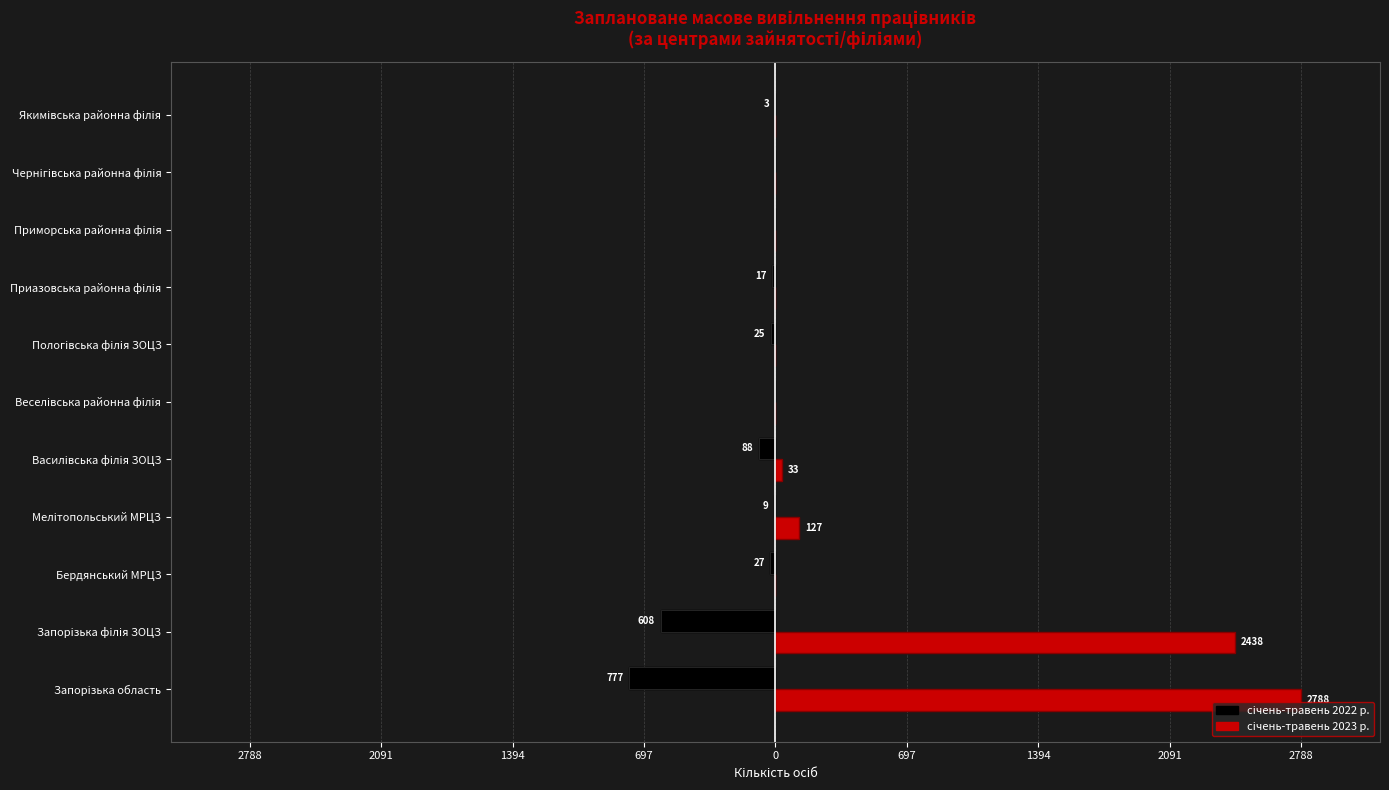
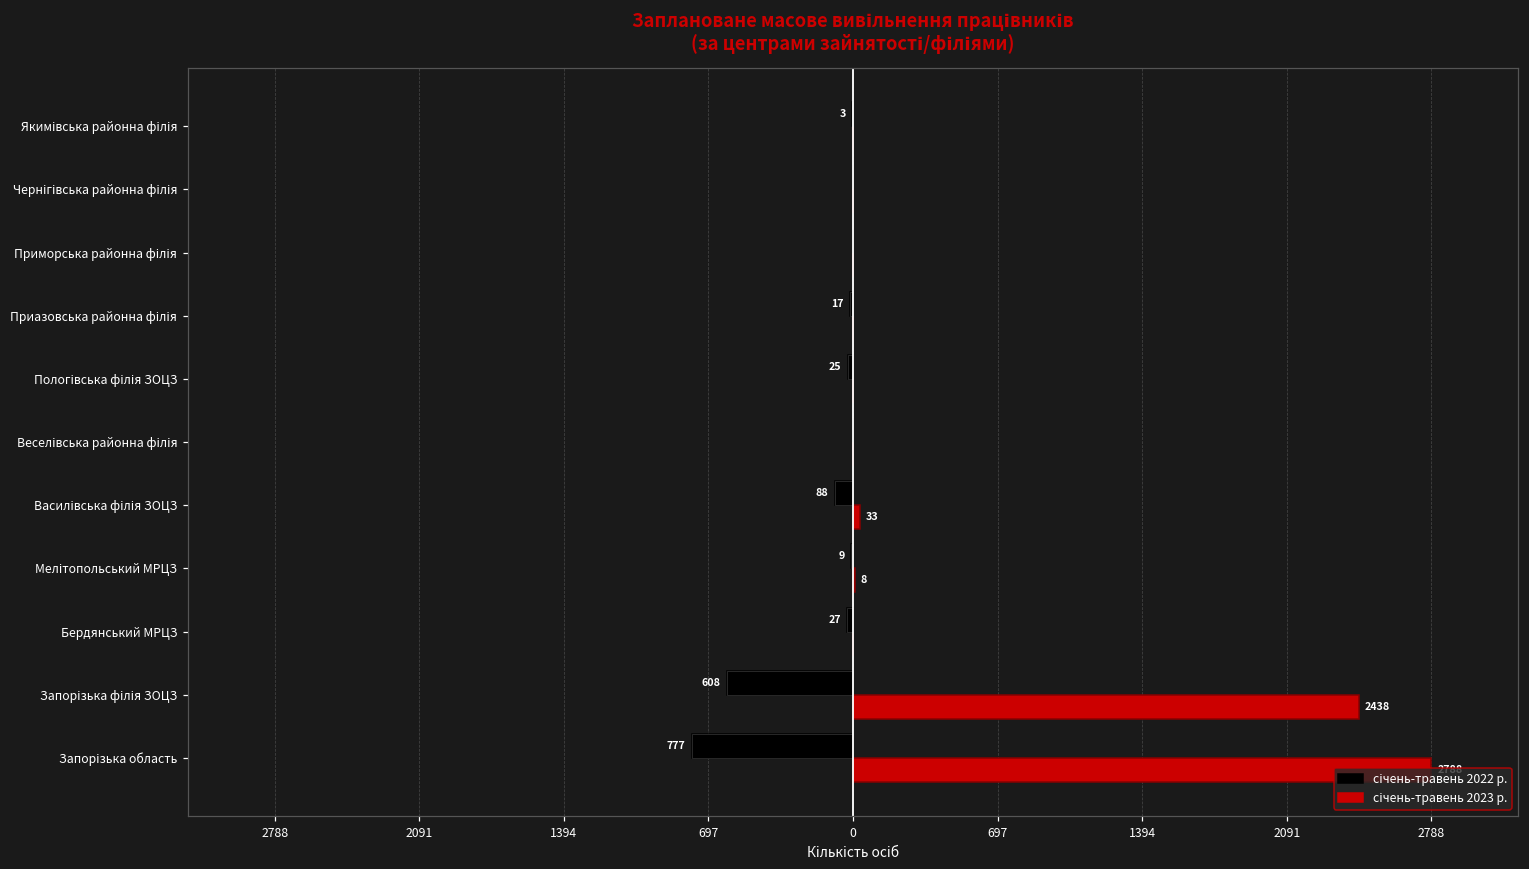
  {
    "січень-травень 2023 р.": {
      "Василівська філія ЗОЦЗ": 33,
-     "Мелітопольський МРЦЗ": 127,
+     "Мелітопольський МРЦЗ": 8,
      "Запорізька філія ЗОЦЗ": 2438
    }
  }
